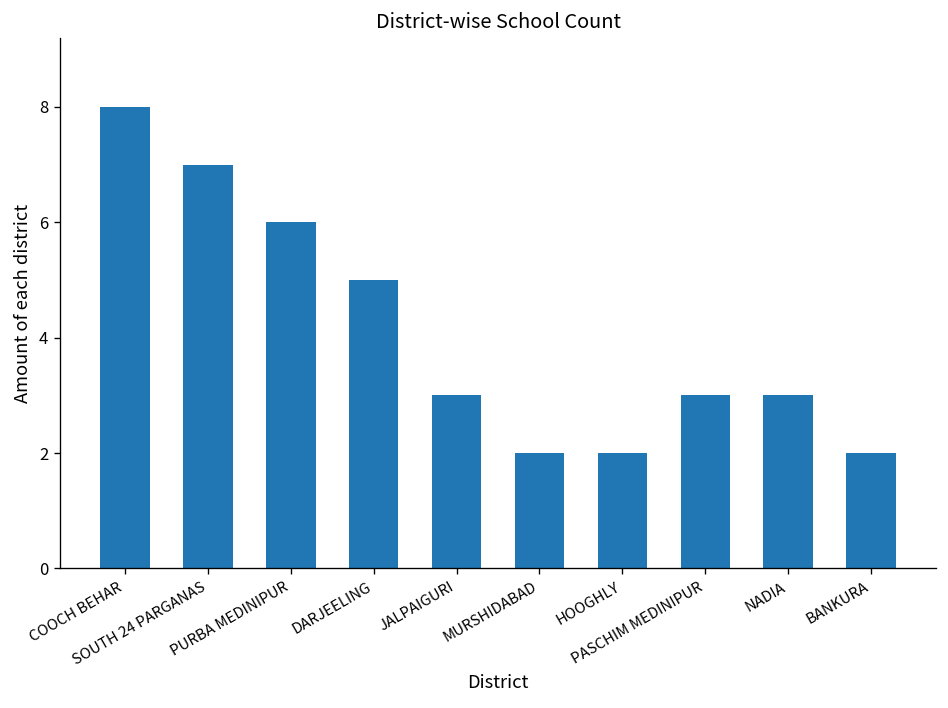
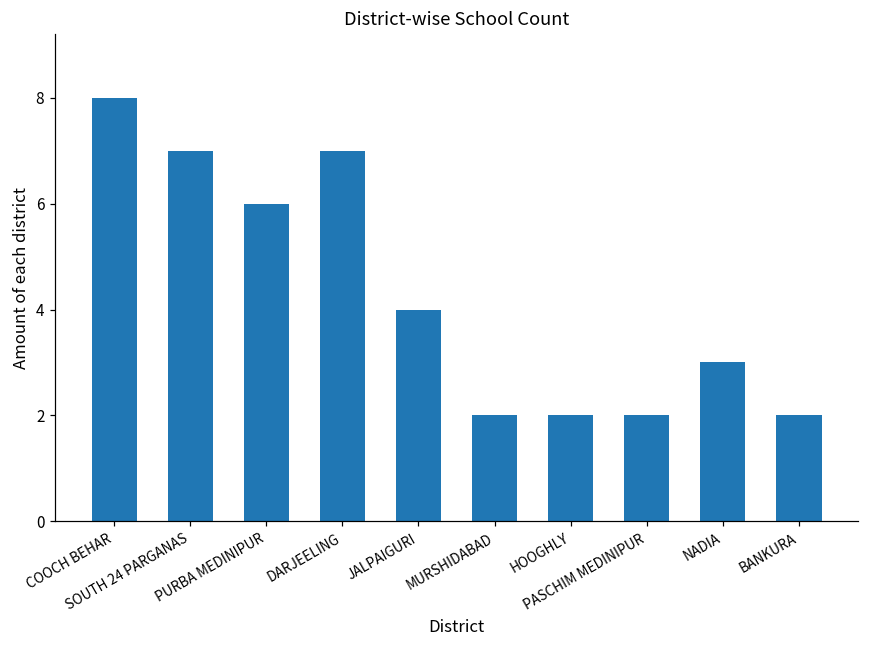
  {
    "COOCH BEHAR": 8,
    "SOUTH 24 PARGANAS": 7,
    "PURBA MEDINIPUR": 6,
-   "DARJEELING": 5,
-   "JALPAIGURI": 3,
+   "DARJEELING": 7,
+   "JALPAIGURI": 4,
    "MURSHIDABAD": 2,
    "HOOGHLY": 2,
-   "PASCHIM MEDINIPUR": 3,
+   "PASCHIM MEDINIPUR": 2,
    "NADIA": 3,
    "BANKURA": 2
  }
